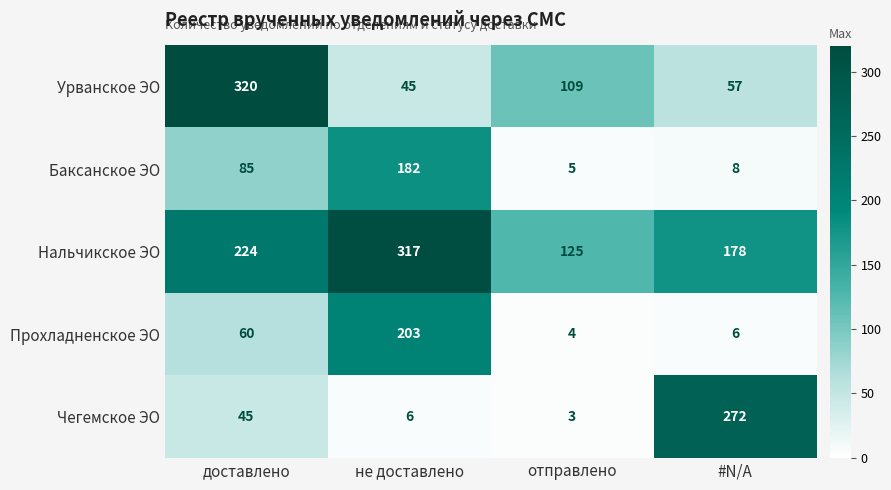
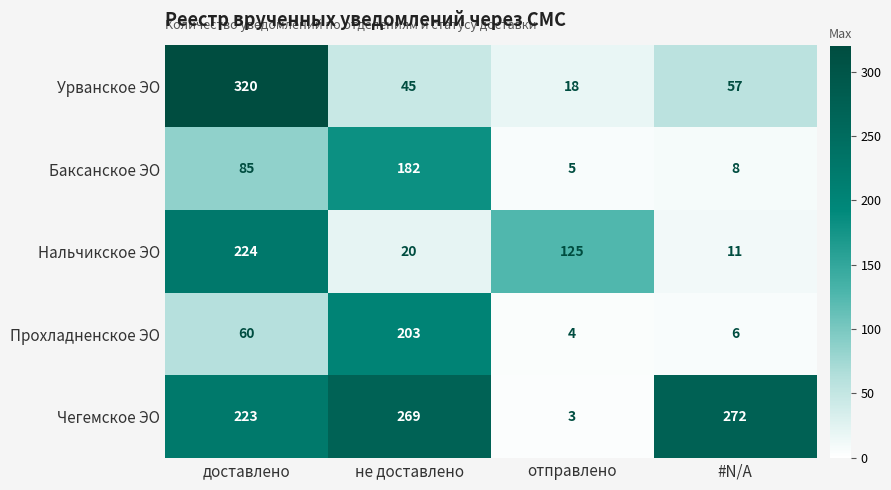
  {
    "Урванское ЭО": {
      "доставлено": 320,
      "не доставлено": 45,
-     "отправлено": 109,
+     "отправлено": 18,
      "#N/A": 57
    },
    "Баксанское ЭО": {
      "доставлено": 85,
      "не доставлено": 182,
      "отправлено": 5,
      "#N/A": 8
    },
    "Нальчикское ЭО": {
      "доставлено": 224,
-     "не доставлено": 317,
+     "не доставлено": 20,
      "отправлено": 125,
-     "#N/A": 178
+     "#N/A": 11
    },
    "Прохладненское ЭО": {
      "доставлено": 60,
      "не доставлено": 203,
      "отправлено": 4,
      "#N/A": 6
    },
    "Чегемское ЭО": {
-     "доставлено": 45,
-     "не доставлено": 6,
+     "доставлено": 223,
+     "не доставлено": 269,
      "отправлено": 3,
      "#N/A": 272
    }
  }
